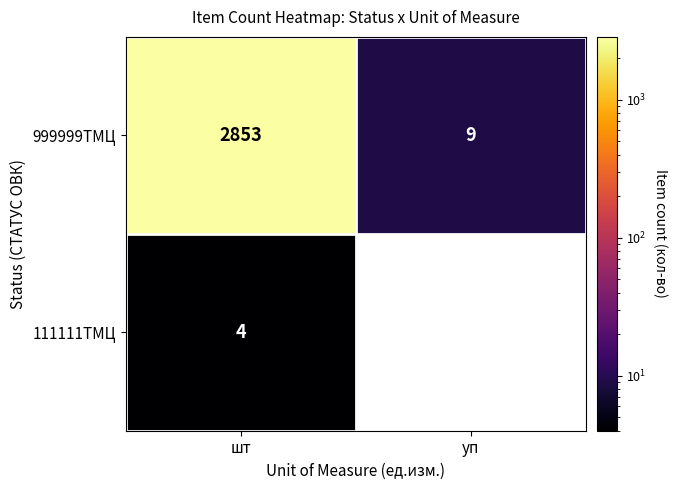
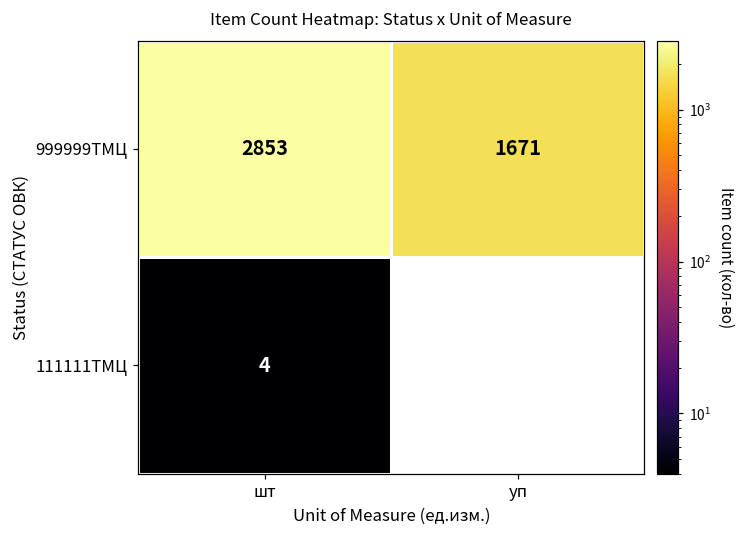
  {
    "999999ТМЦ": {
      "шт": 2853,
-     "уп": 9
+     "уп": 1671
    },
    "111111ТМЦ": {
      "шт": 4
    }
  }
